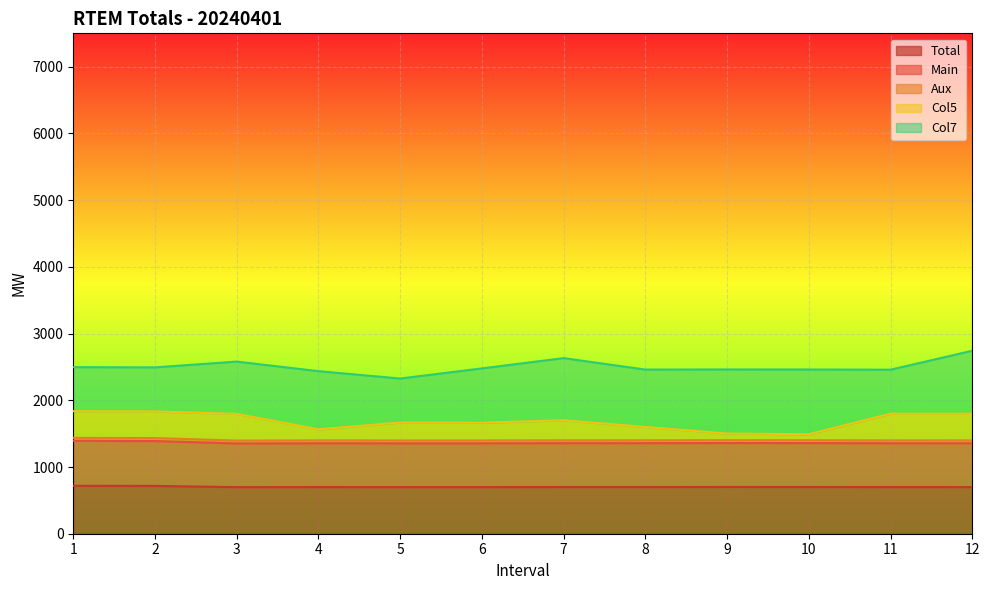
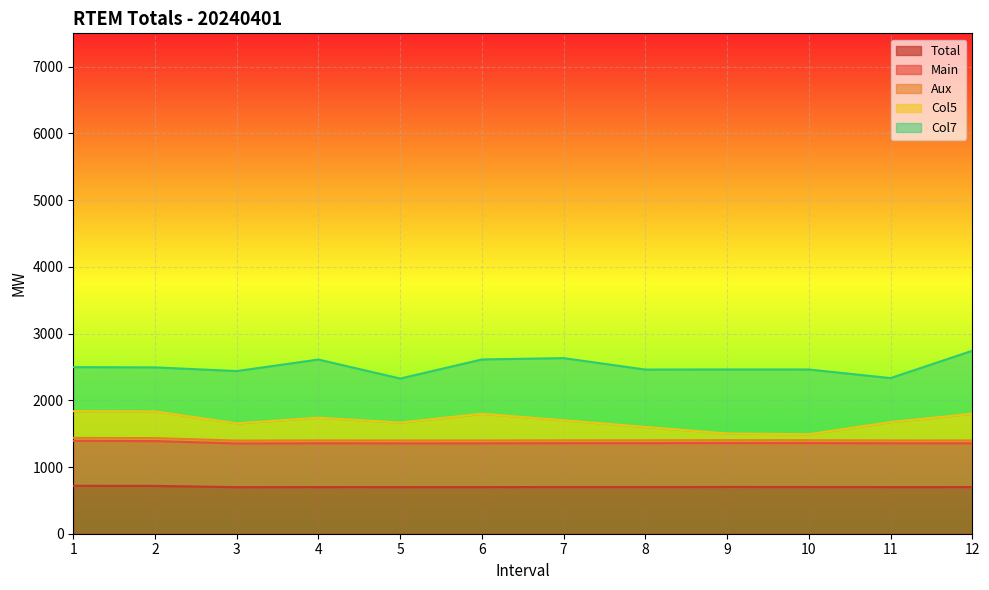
  {
    "Col5": {
      "1": 400,
      "2": 400,
-     "3": 400,
-     "4": 200,
+     "3": 300,
+     "4": 300,
      "5": 300,
-     "6": 300,
+     "6": 400,
      "7": 300,
      "8": 200,
      "9": 100,
      "10": 100,
-     "11": 400,
+     "11": 300,
      "12": 400
    },
    "Col7": {
      "1": 700,
      "2": 700,
      "3": 800,
      "4": 900,
      "5": 700,
      "6": 800,
      "7": 900,
      "8": 900,
      "9": 1000,
      "10": 1000,
      "11": 700,
      "12": 900
    }
  }
